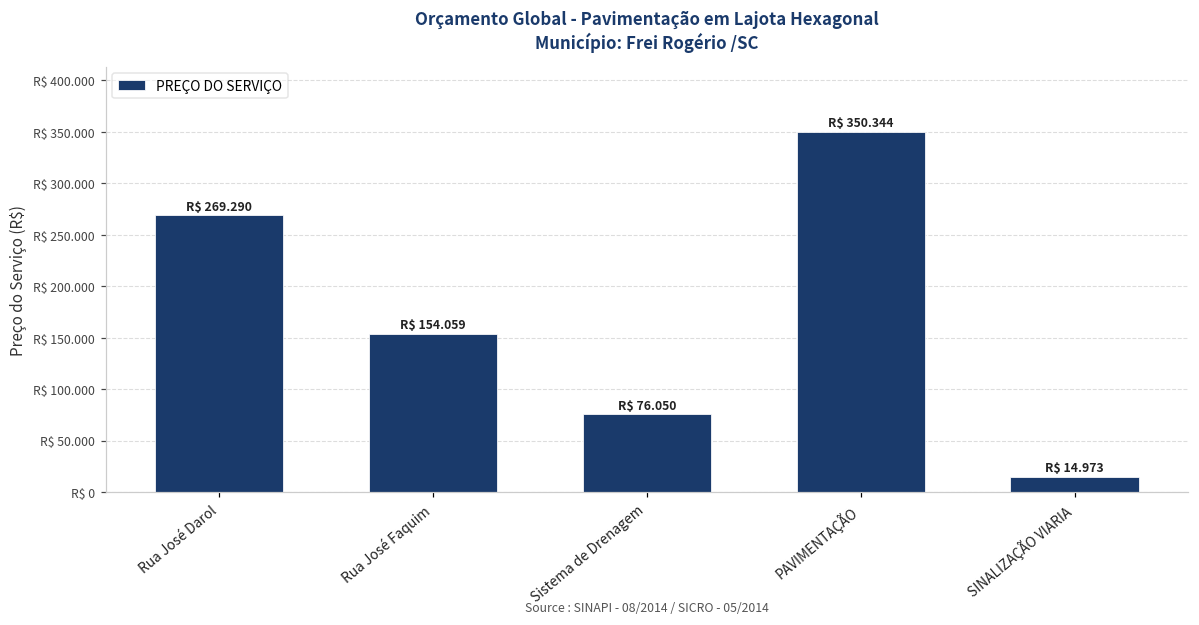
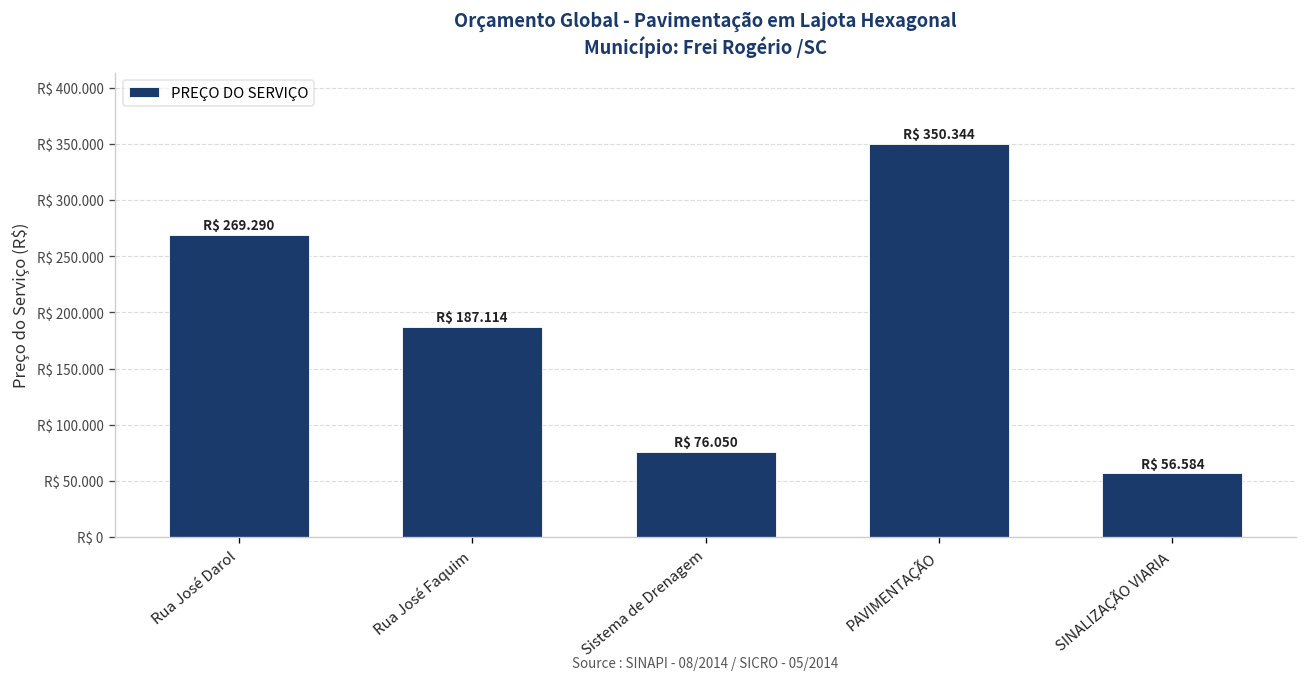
  {
-   "Rua José Faquim": 154.059,
-   "SINALIZAÇÃO VIARIA": 14.973
+   "Rua José Faquim": 187.114,
+   "SINALIZAÇÃO VIARIA": 56.584
  }
